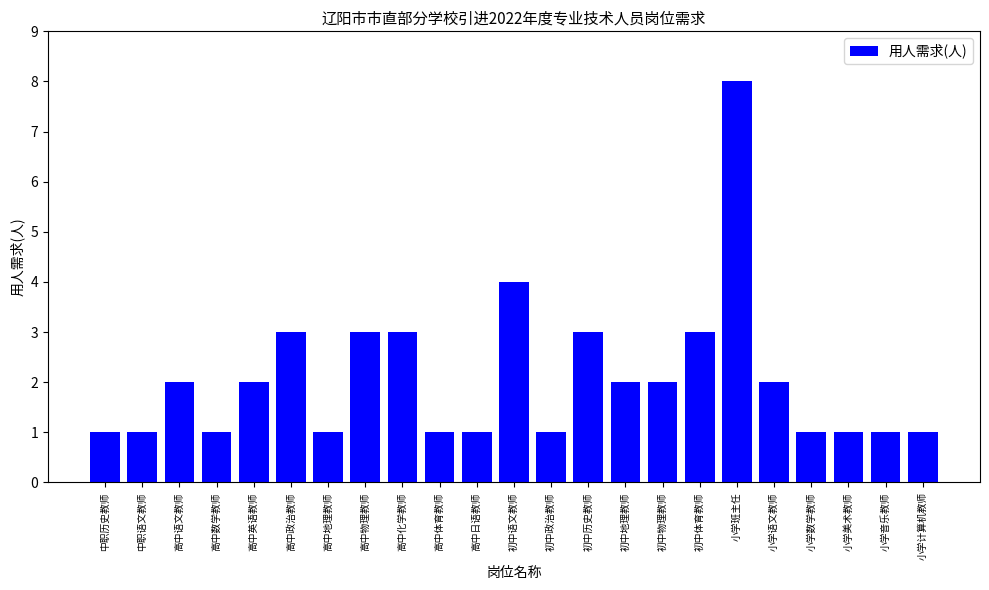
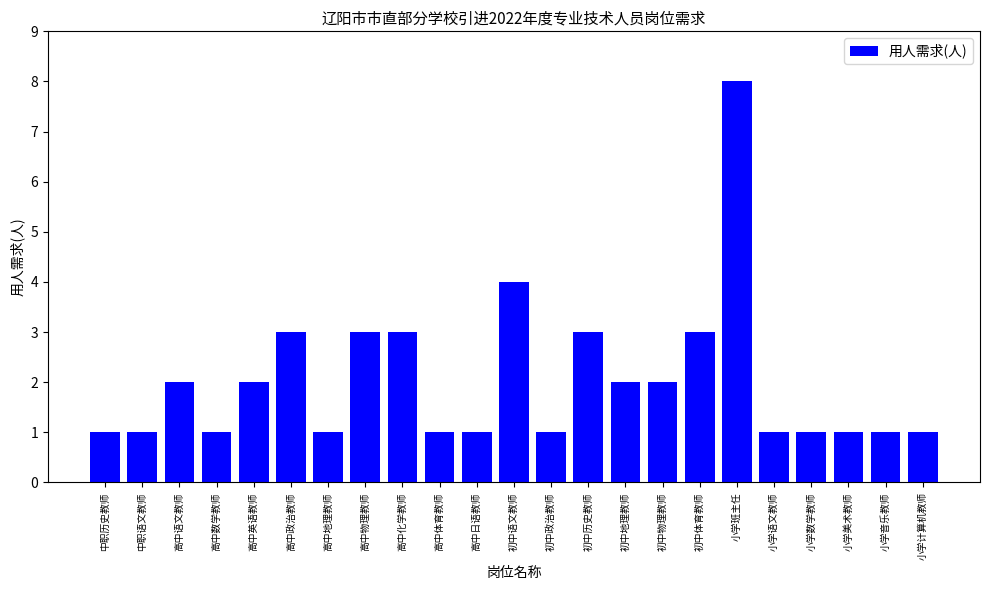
  {
    "中职历史教师": 1,
    "中职语文教师": 1,
    "高中语文教师": 2,
    "高中数学教师": 1,
    "高中英语教师": 2,
    "高中政治教师": 3,
    "高中地理教师": 1,
    "高中物理教师": 3,
    "高中化学教师": 3,
    "高中体育教师": 1,
    "高中日语教师": 1,
    "初中语文教师": 4,
    "初中政治教师": 1,
    "初中历史教师": 3,
    "初中地理教师": 2,
    "初中物理教师": 2,
    "初中体育教师": 3,
    "小学班主任": 8,
-   "小学语文教师": 2,
+   "小学语文教师": 1,
    "小学数学教师": 1,
    "小学美术教师": 1,
    "小学音乐教师": 1,
    "小学计算机教师": 1
  }
